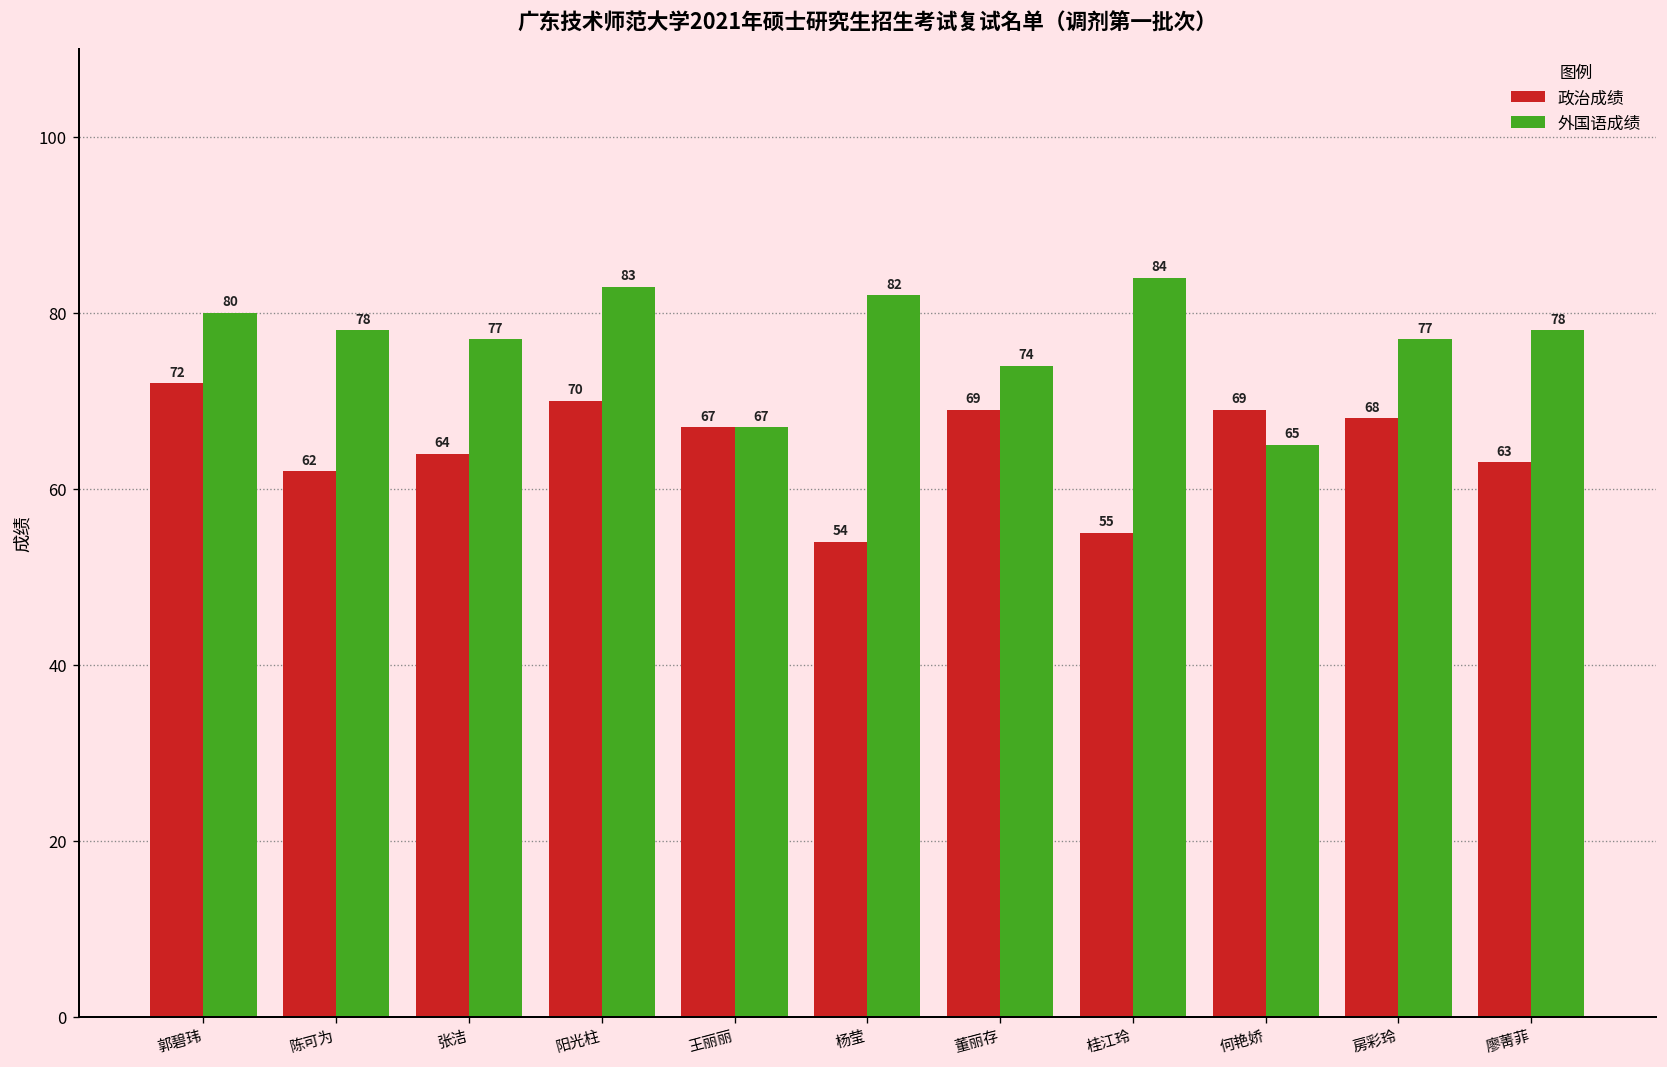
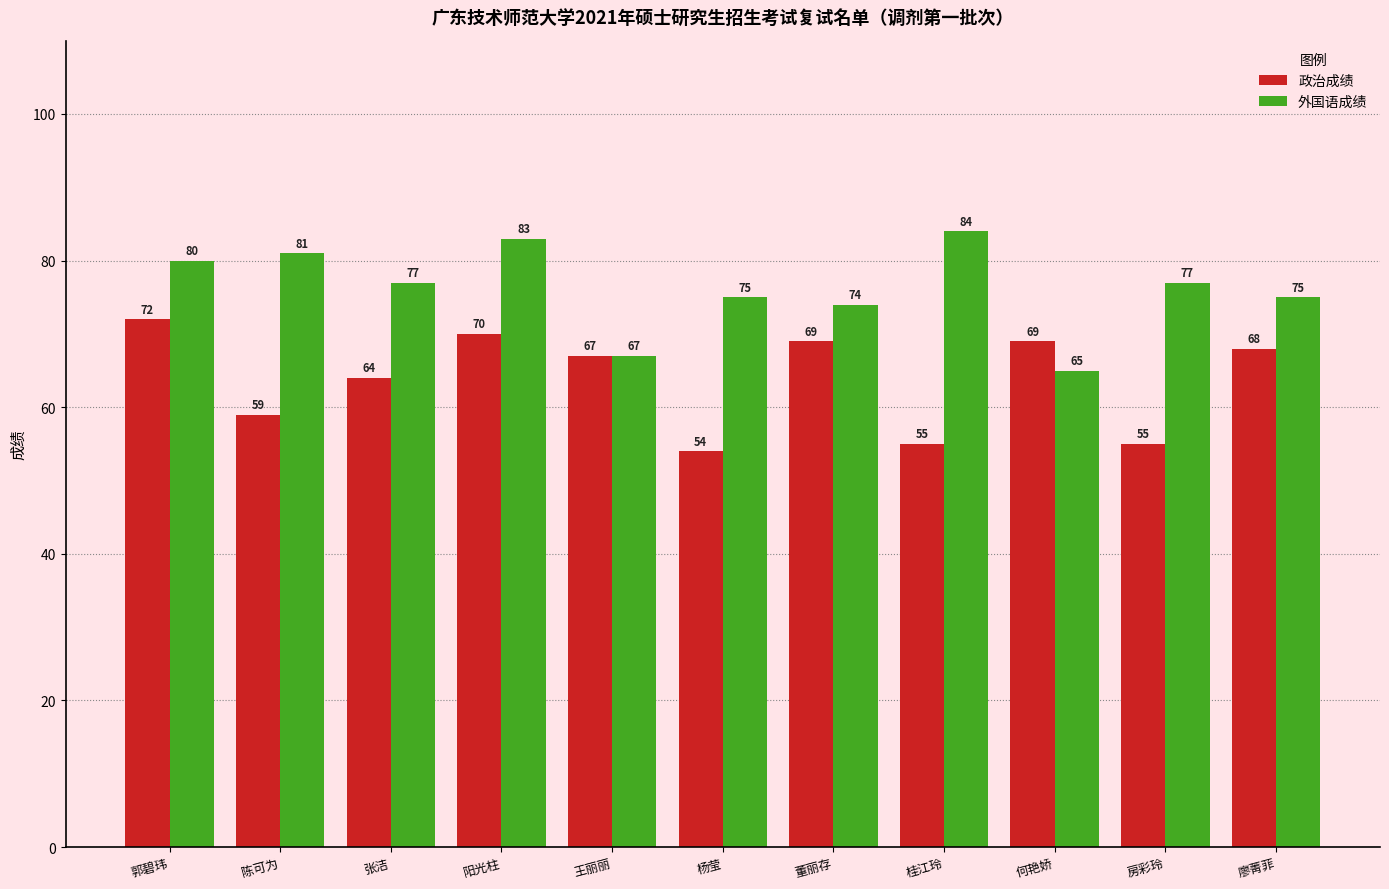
  {
    "政治成绩": {
      "郭碧玮": 72,
-     "陈可为": 62,
+     "陈可为": 59,
      "张洁": 64,
      "阳光柱": 70,
      "王丽丽": 67,
      "杨莹": 54,
      "董丽存": 69,
      "桂江玲": 55,
      "何艳娇": 69,
-     "房彩玲": 68,
-     "廖菁菲": 63
+     "房彩玲": 55,
+     "廖菁菲": 68
    },
    "外国语成绩": {
      "郭碧玮": 80,
-     "陈可为": 78,
+     "陈可为": 81,
      "张洁": 77,
      "阳光柱": 83,
      "王丽丽": 67,
-     "杨莹": 82,
+     "杨莹": 75,
      "董丽存": 74,
      "桂江玲": 84,
      "何艳娇": 65,
      "房彩玲": 77,
-     "廖菁菲": 78
+     "廖菁菲": 75
    }
  }
